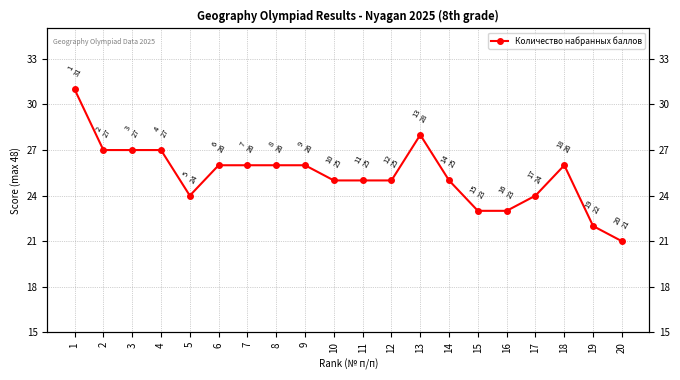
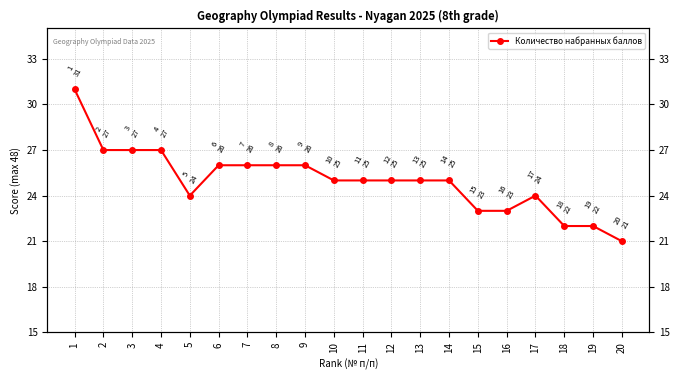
  {
    "1": 31,
    "2": 27,
    "3": 27,
    "4": 27,
    "5": 24,
    "6": 26,
    "7": 26,
    "8": 26,
    "9": 26,
    "10": 25,
    "11": 25,
    "12": 25,
-   "13": 28,
+   "13": 25,
    "14": 25,
    "15": 23,
    "16": 23,
    "17": 24,
-   "18": 26,
+   "18": 22,
    "19": 22,
    "20": 21
  }
